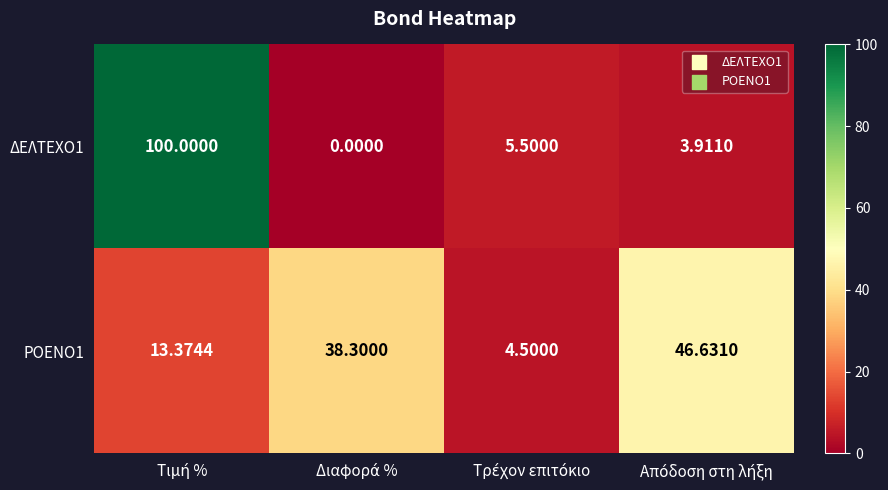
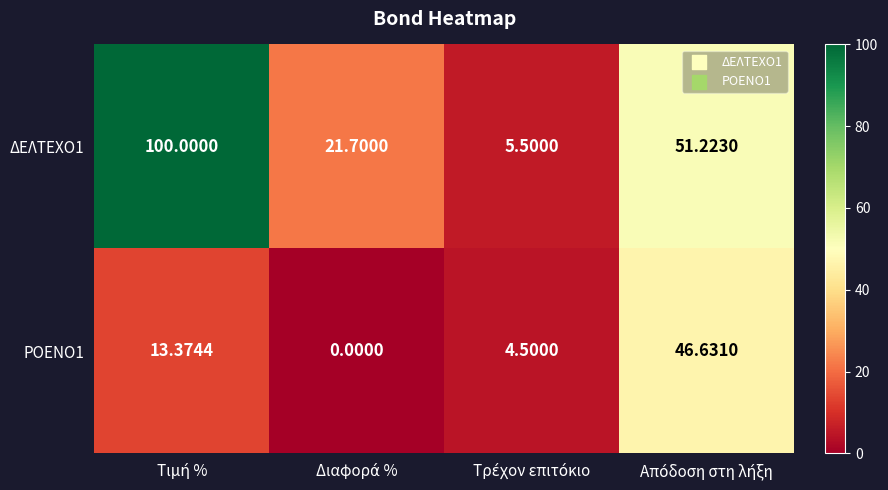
  {
    "ΔΕΛΤΕΧΟ1": {
      "Τιμή %": 100.0000,
-     "Διαφορά %": 0.0000,
+     "Διαφορά %": 21.7000,
      "Τρέχον επιτόκιο": 5.5000,
-     "Απόδοση στη λήξη": 3.9110
+     "Απόδοση στη λήξη": 51.2230
    },
    "ΡΟΕΝΟ1": {
      "Τιμή %": 13.3744,
-     "Διαφορά %": 38.3000,
+     "Διαφορά %": 0.0000,
      "Τρέχον επιτόκιο": 4.5000,
      "Απόδοση στη λήξη": 46.6310
    }
  }
